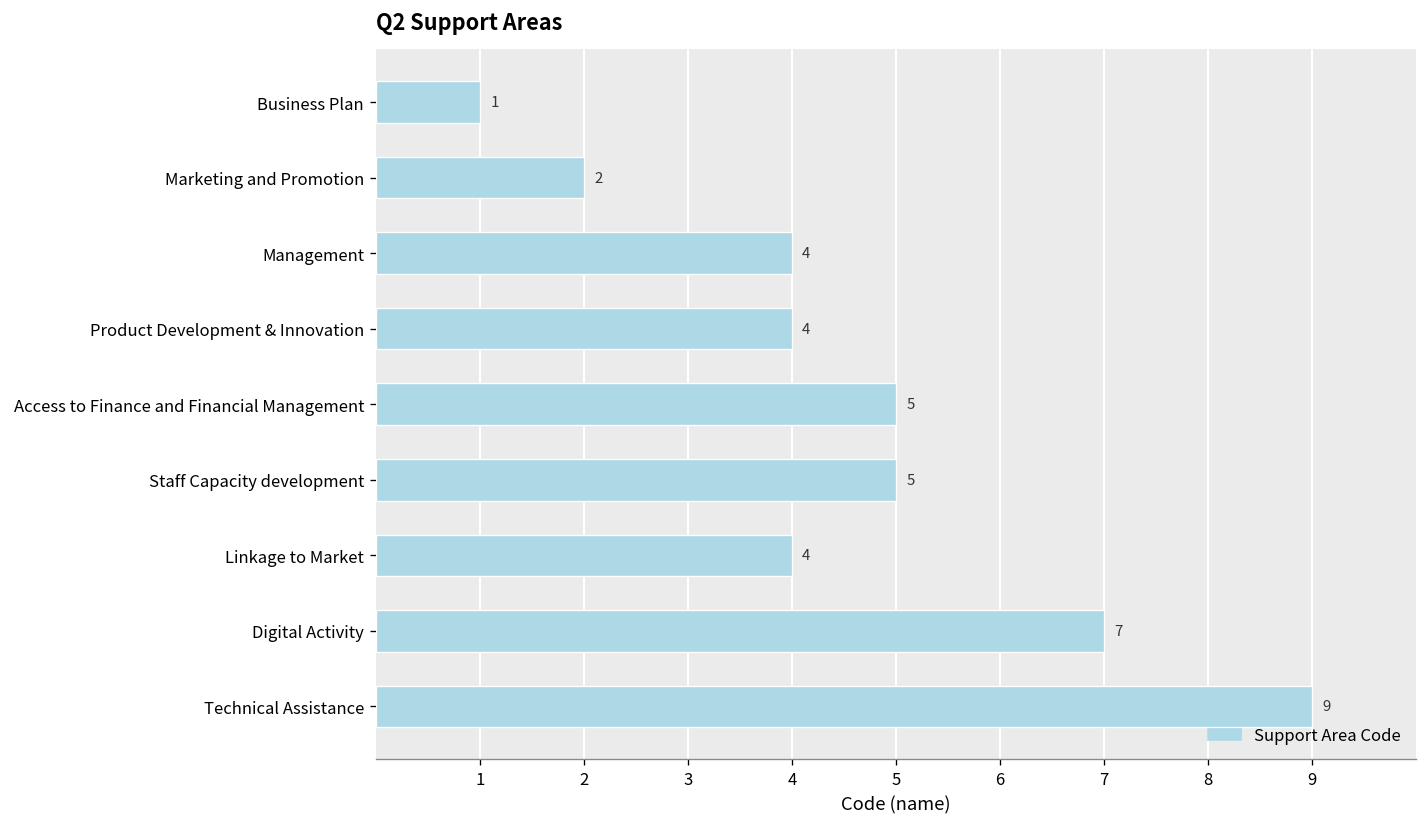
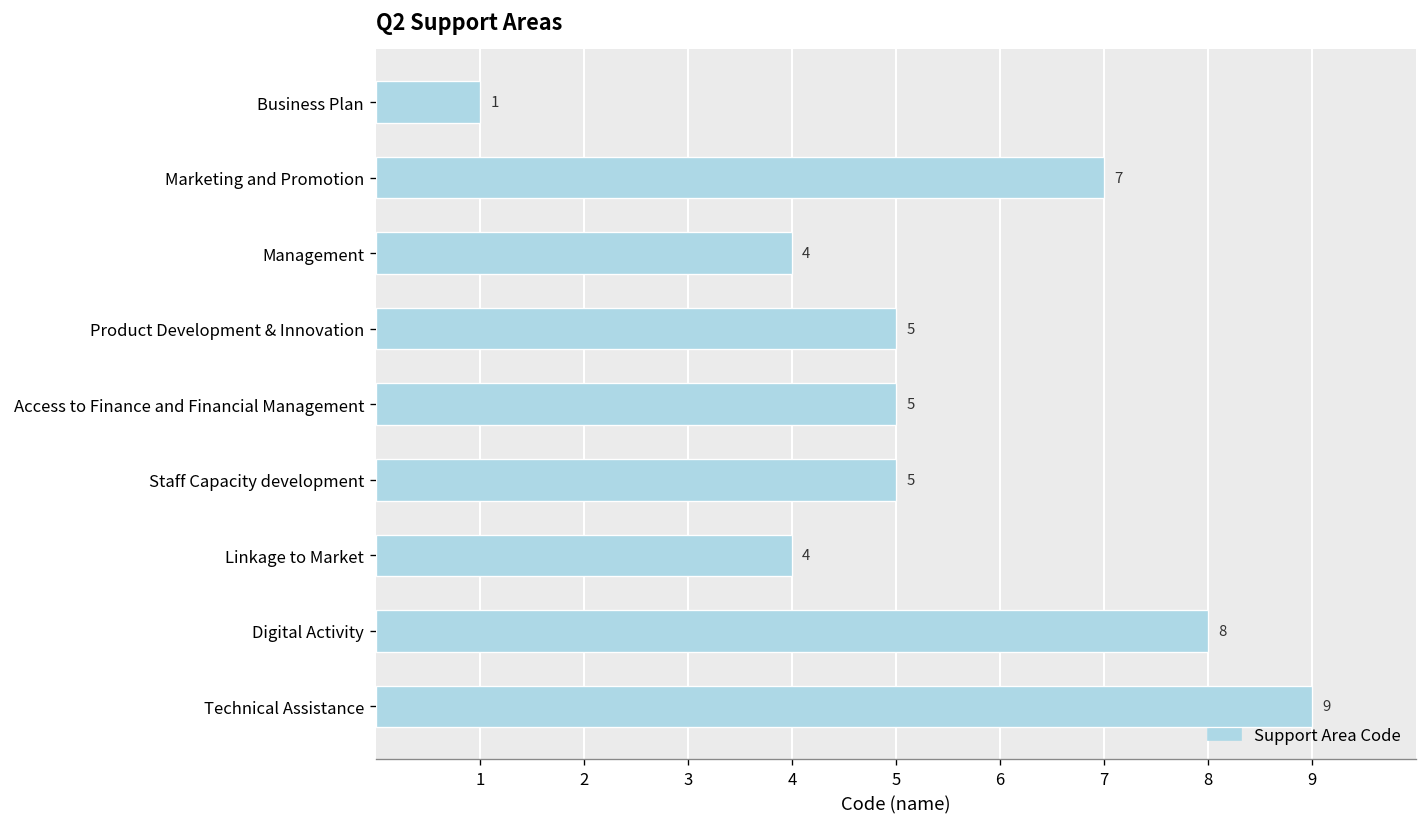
  {
    "Business Plan": 1,
-   "Marketing and Promotion": 2,
+   "Marketing and Promotion": 7,
    "Management": 4,
-   "Product Development & Innovation": 4,
+   "Product Development & Innovation": 5,
    "Access to Finance and Financial Management": 5,
    "Staff Capacity development": 5,
    "Linkage to Market": 4,
-   "Digital Activity": 7,
+   "Digital Activity": 8,
    "Technical Assistance": 9
  }
